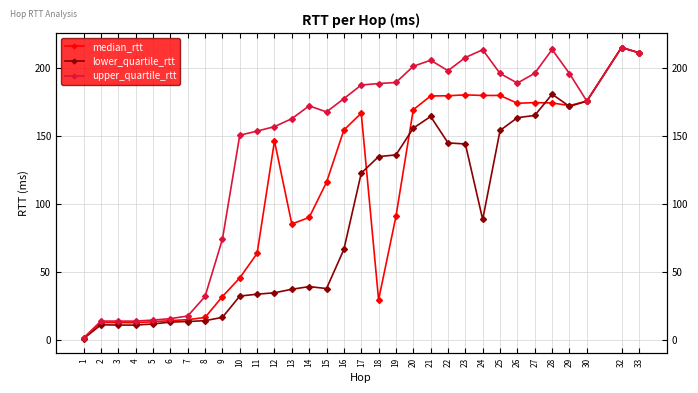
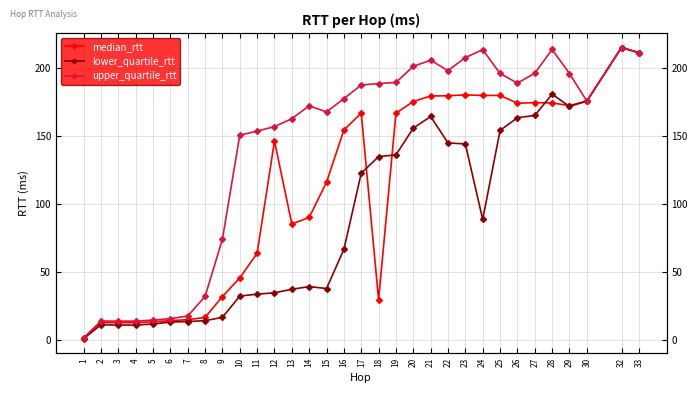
  {
    "median_rtt": {
      "8": 16,
      "9": 32,
      "10": 45,
      "11": 64,
      "12": 146,
      "13": 85,
      "14": 90,
      "15": 116,
      "16": 154,
      "17": 167,
      "18": 29,
-     "19": 91,
-     "20": 169,
+     "19": 167,
+     "20": 175,
      "21": 179,
      "22": 180,
      "23": 180,
      "24": 180,
      "25": 180,
      "26": 174,
      "27": 175,
      "28": 174
    },
    "lower_quartile_rtt": {
      "8": 14,
      "9": 16,
      "10": 32,
      "11": 33,
      "12": 34,
      "13": 37,
      "14": 39,
      "15": 38,
      "16": 66,
      "17": 123,
      "18": 135,
      "19": 136,
      "20": 156,
      "21": 164,
      "22": 145,
      "23": 144,
      "24": 88,
      "25": 154,
      "26": 163,
      "27": 165,
      "28": 181
    },
    "upper_quartile_rtt": {
      "7": 17,
      "8": 32,
      "9": 74,
      "10": 151,
      "11": 154,
      "12": 157,
      "13": 163,
      "14": 172,
      "15": 168,
      "16": 177,
      "17": 187,
      "18": 189,
      "19": 189,
      "20": 201,
      "21": 206,
      "22": 198,
      "23": 208,
      "24": 213,
      "25": 196,
      "26": 189,
      "27": 196,
      "28": 214,
      "29": 196
    }
  }
